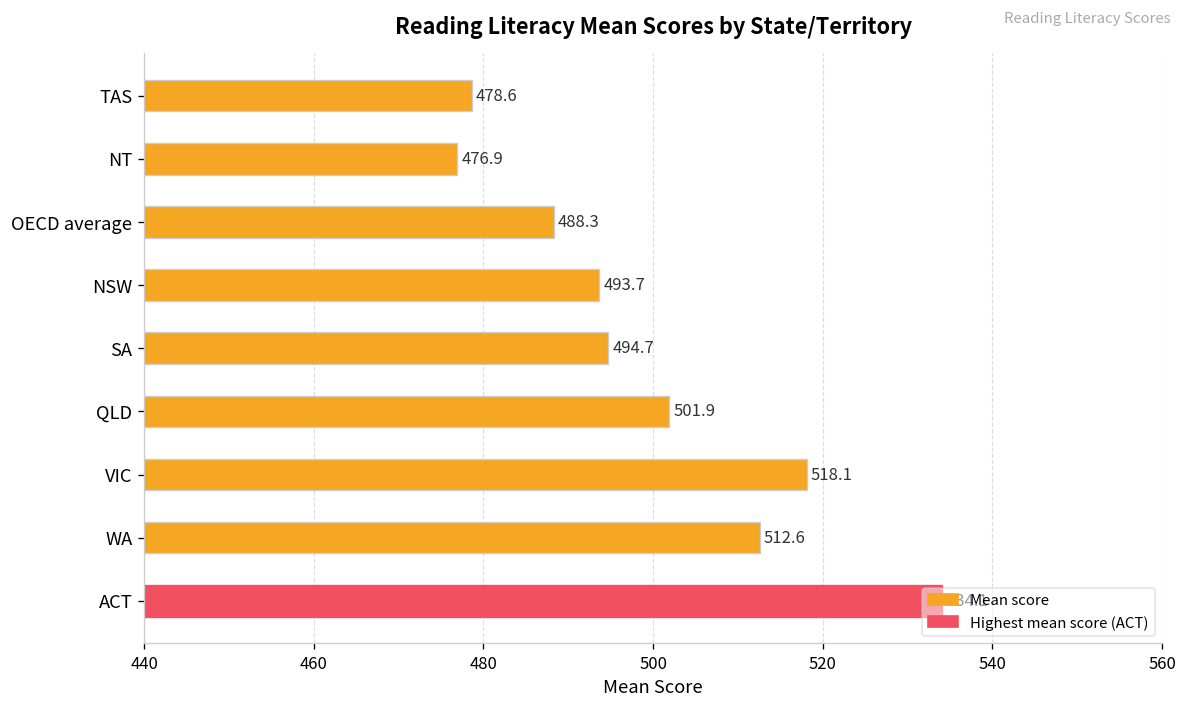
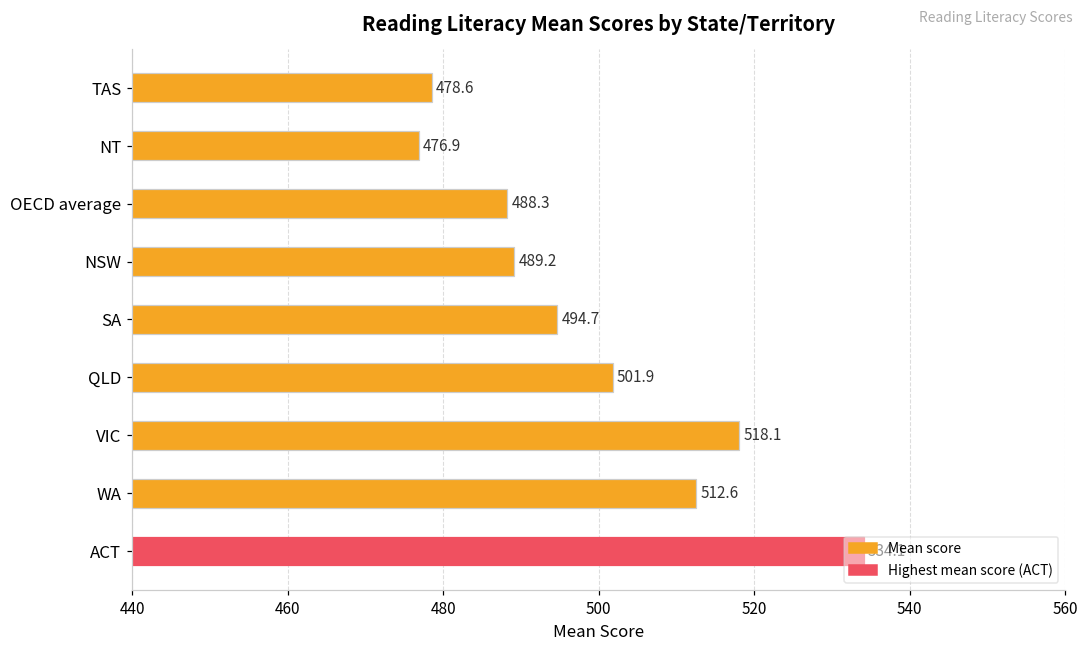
  {
    "TAS": 478.6,
    "NT": 476.9,
    "OECD average": 488.3,
-   "NSW": 493.7,
+   "NSW": 489.2,
    "SA": 494.7,
    "QLD": 501.9,
    "VIC": 518.1,
    "WA": 512.6
  }
